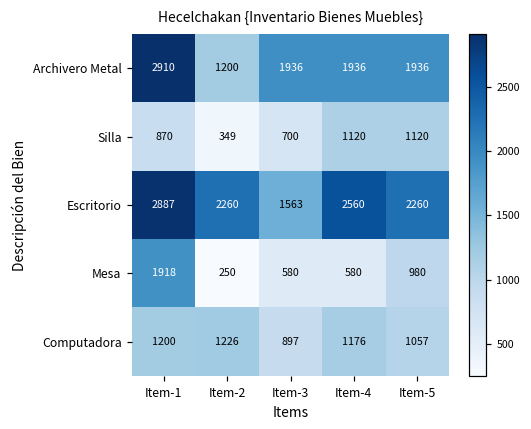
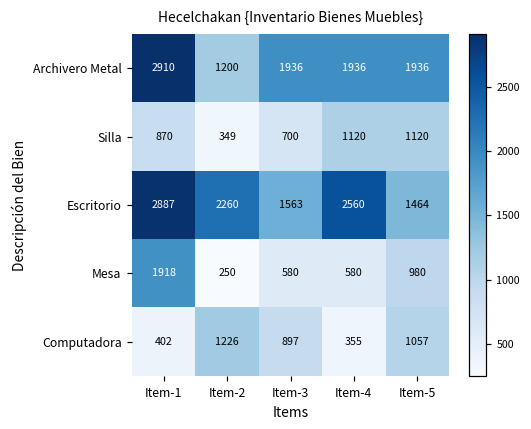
  {
    "Archivero Metal": {
      "Item-1": 2910,
      "Item-2": 1200,
      "Item-3": 1936,
      "Item-4": 1936,
      "Item-5": 1936
    },
    "Silla": {
      "Item-1": 870,
      "Item-2": 349,
      "Item-3": 700,
      "Item-4": 1120,
      "Item-5": 1120
    },
    "Escritorio": {
      "Item-1": 2887,
      "Item-2": 2260,
      "Item-3": 1563,
      "Item-4": 2560,
-     "Item-5": 2260
+     "Item-5": 1464
    },
    "Mesa": {
      "Item-1": 1918,
      "Item-2": 250,
      "Item-3": 580,
      "Item-4": 580,
      "Item-5": 980
    },
    "Computadora": {
-     "Item-1": 1200,
+     "Item-1": 402,
      "Item-2": 1226,
      "Item-3": 897,
-     "Item-4": 1176,
+     "Item-4": 355,
      "Item-5": 1057
    }
  }
